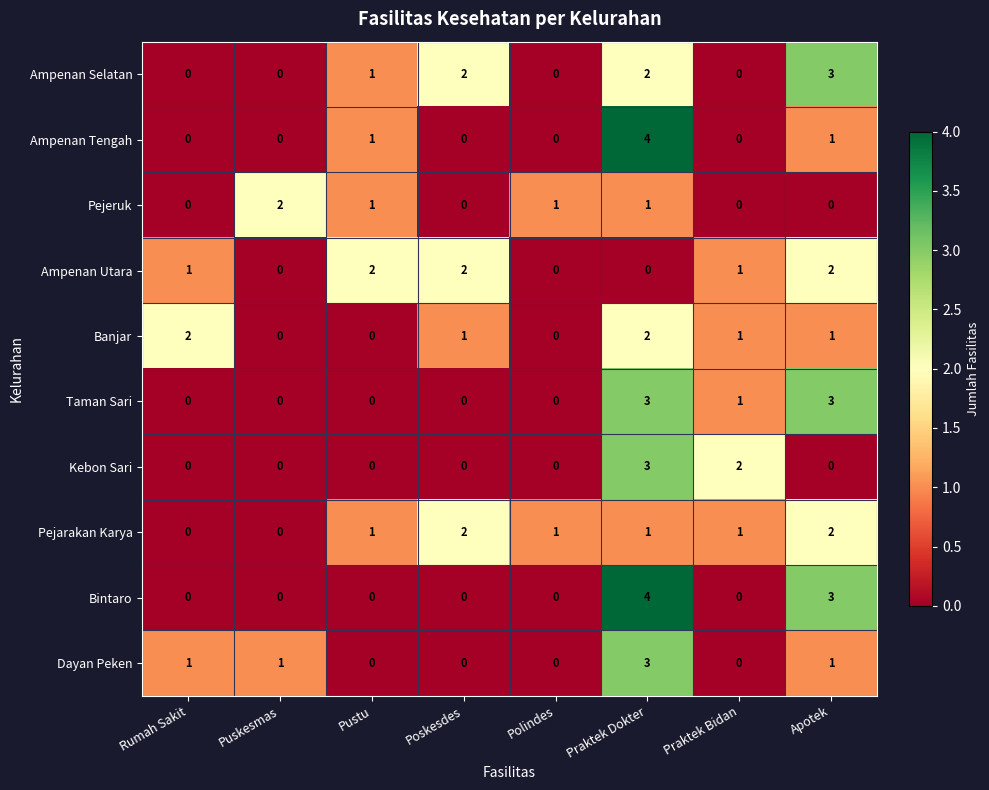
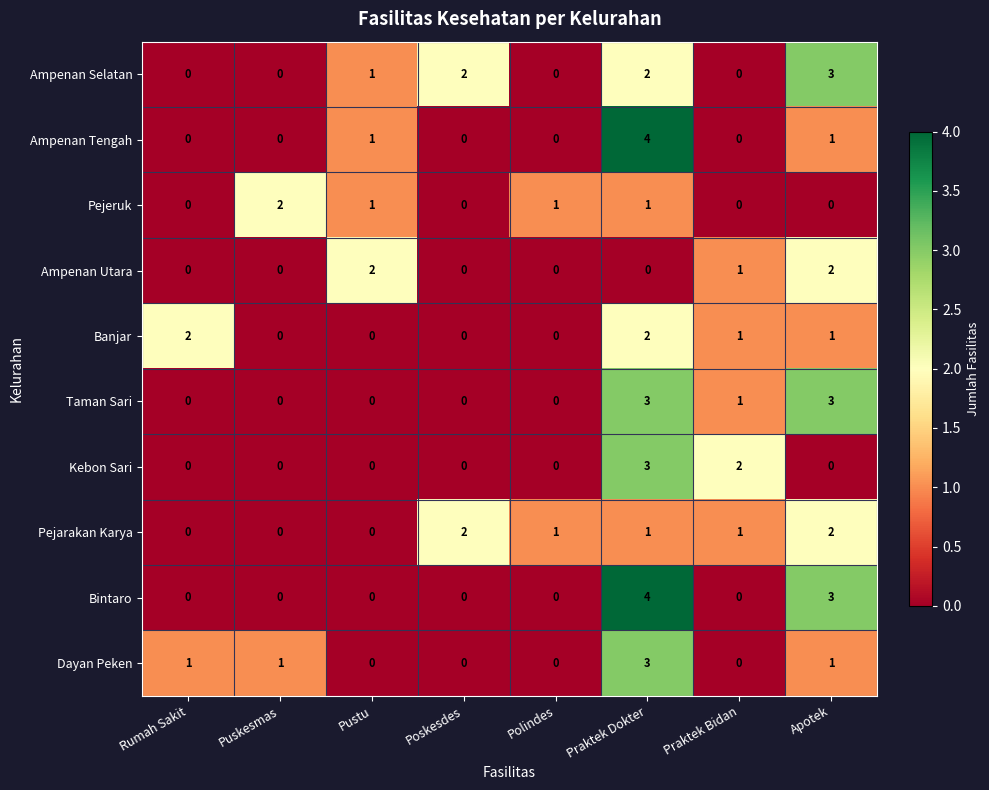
  {
    "Ampenan Selatan": {
      "Rumah Sakit": 0,
      "Puskesmas": 0,
      "Pustu": 1,
      "Poskesdes": 2,
      "Polindes": 0,
      "Praktek Dokter": 2,
      "Praktek Bidan": 0,
      "Apotek": 3
    },
    "Ampenan Tengah": {
      "Rumah Sakit": 0,
      "Puskesmas": 0,
      "Pustu": 1,
      "Poskesdes": 0,
      "Polindes": 0,
      "Praktek Dokter": 4,
      "Praktek Bidan": 0,
      "Apotek": 1
    },
    "Pejeruk": {
      "Rumah Sakit": 0,
      "Puskesmas": 2,
      "Pustu": 1,
      "Poskesdes": 0,
      "Polindes": 1,
      "Praktek Dokter": 1,
      "Praktek Bidan": 0,
      "Apotek": 0
    },
    "Ampenan Utara": {
-     "Rumah Sakit": 1,
+     "Rumah Sakit": 0,
      "Puskesmas": 0,
      "Pustu": 2,
-     "Poskesdes": 2,
+     "Poskesdes": 0,
      "Polindes": 0,
      "Praktek Dokter": 0,
      "Praktek Bidan": 1,
      "Apotek": 2
    },
    "Banjar": {
      "Rumah Sakit": 2,
      "Puskesmas": 0,
      "Pustu": 0,
-     "Poskesdes": 1,
+     "Poskesdes": 0,
      "Polindes": 0,
      "Praktek Dokter": 2,
      "Praktek Bidan": 1,
      "Apotek": 1
    },
    "Taman Sari": {
      "Rumah Sakit": 0,
      "Puskesmas": 0,
      "Pustu": 0,
      "Poskesdes": 0,
      "Polindes": 0,
      "Praktek Dokter": 3,
      "Praktek Bidan": 1,
      "Apotek": 3
    },
    "Kebon Sari": {
      "Rumah Sakit": 0,
      "Puskesmas": 0,
      "Pustu": 0,
      "Poskesdes": 0,
      "Polindes": 0,
      "Praktek Dokter": 3,
      "Praktek Bidan": 2,
      "Apotek": 0
    },
    "Pejarakan Karya": {
      "Rumah Sakit": 0,
      "Puskesmas": 0,
-     "Pustu": 1,
+     "Pustu": 0,
      "Poskesdes": 2,
      "Polindes": 1,
      "Praktek Dokter": 1,
      "Praktek Bidan": 1,
      "Apotek": 2
    },
    "Bintaro": {
      "Rumah Sakit": 0,
      "Puskesmas": 0,
      "Pustu": 0,
      "Poskesdes": 0,
      "Polindes": 0,
      "Praktek Dokter": 4,
      "Praktek Bidan": 0,
      "Apotek": 3
    },
    "Dayan Peken": {
      "Rumah Sakit": 1,
      "Puskesmas": 1,
      "Pustu": 0,
      "Poskesdes": 0,
      "Polindes": 0,
      "Praktek Dokter": 3,
      "Praktek Bidan": 0,
      "Apotek": 1
    }
  }
